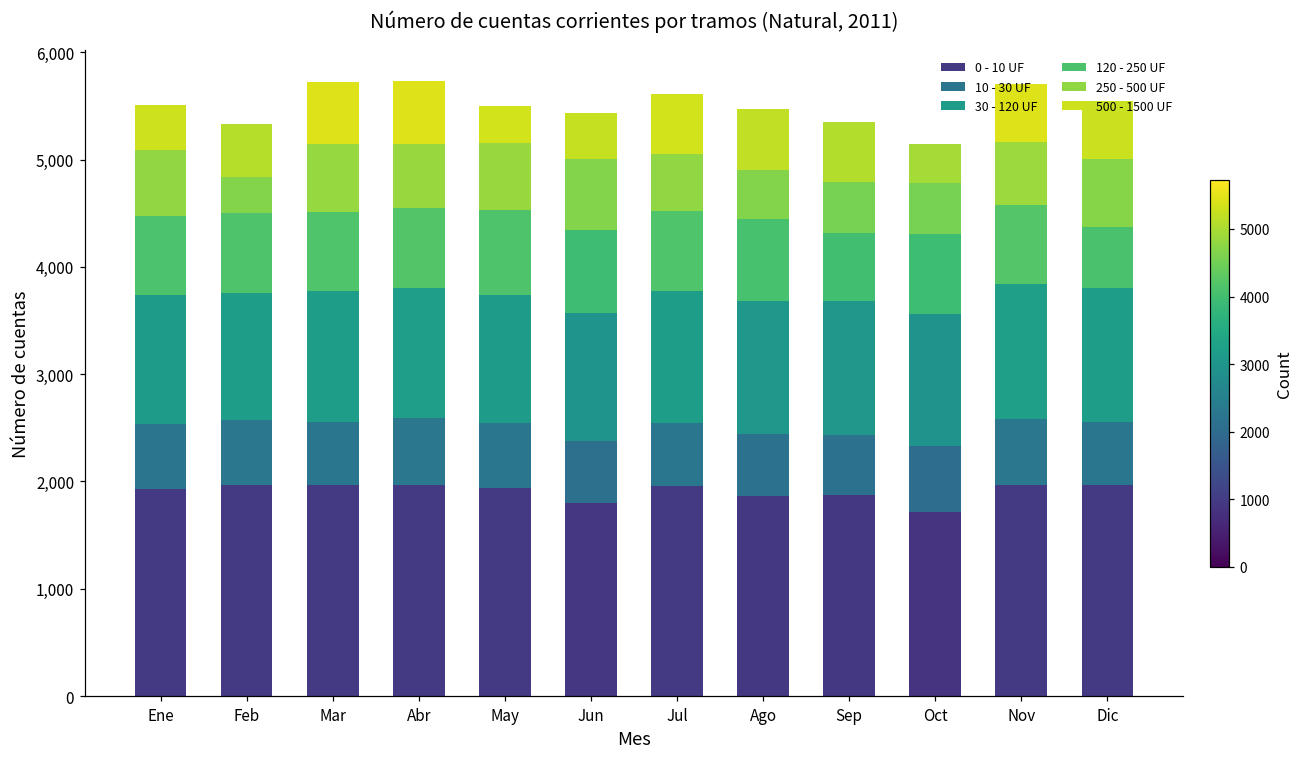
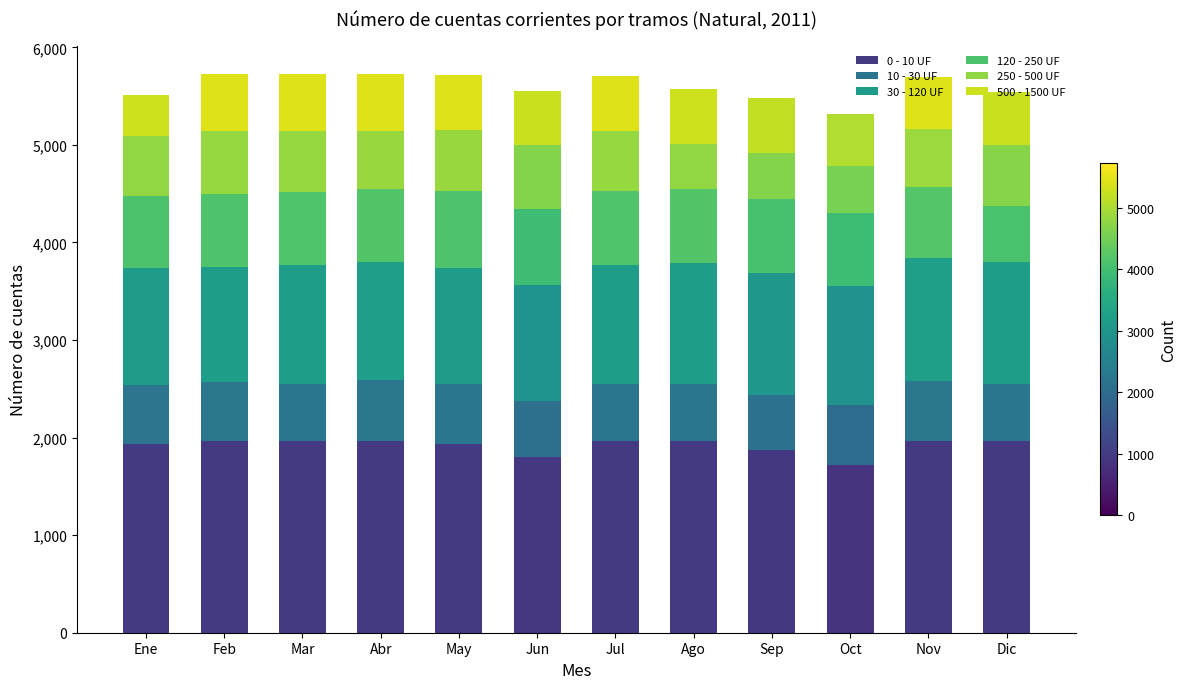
  {
    "0 - 10 UF": {
      "Ene": "1,900",
      "Feb": "2,000",
      "Mar": "2,000",
      "Abr": "2,000",
      "May": "1,900",
      "Jun": "1,800",
      "Jul": "2,000",
-     "Ago": "1,900",
+     "Ago": "2,000",
      "Sep": "1,900",
      "Oct": "1,700",
      "Nov": "2,000",
      "Dic": "2,000"
    },
    "120 - 250 UF": {
      "Ene": "700",
      "Feb": "700",
      "Mar": "700",
      "Abr": "700",
      "May": "800",
      "Jun": "800",
      "Jul": "700",
      "Ago": "800",
-     "Sep": "600",
+     "Sep": "800",
      "Oct": "800",
      "Nov": "700",
      "Dic": "600"
    },
    "250 - 500 UF": {
      "Ene": "600",
-     "Feb": "300",
+     "Feb": "600",
      "Mar": "600",
      "Abr": "600",
      "May": "600",
      "Jun": "700",
-     "Jul": "500",
+     "Jul": "600",
      "Ago": "500",
      "Sep": "500",
      "Oct": "500",
      "Nov": "600",
      "Dic": "600"
    },
    "500 - 1500 UF": {
      "Ene": "400",
-     "Feb": "500",
+     "Feb": "600",
      "Mar": "600",
      "Abr": "600",
-     "May": "300",
-     "Jun": "400",
+     "May": "600",
+     "Jun": "600",
      "Jul": "600",
      "Ago": "600",
      "Sep": "600",
-     "Oct": "400",
+     "Oct": "500",
      "Nov": "500",
      "Dic": "500"
    }
  }
